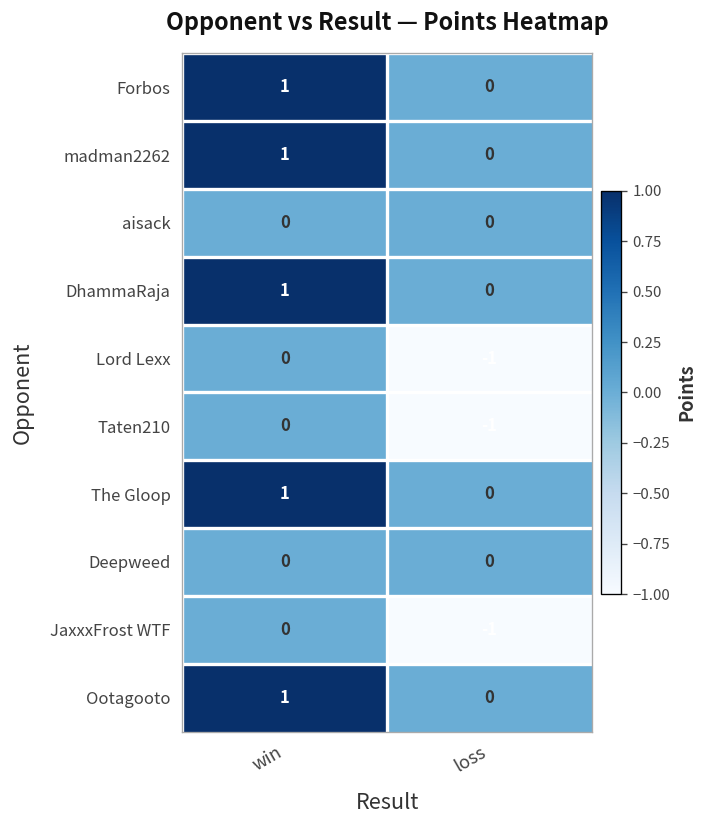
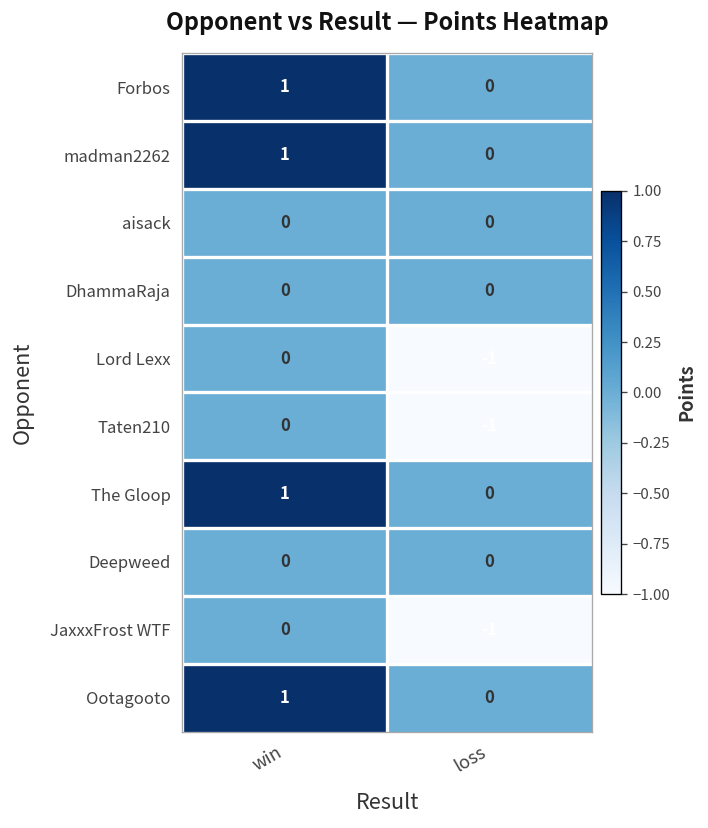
  {
    "Forbos": {
      "win": 1,
      "loss": 0
    },
    "madman2262": {
      "win": 1,
      "loss": 0
    },
    "aisack": {
      "win": 0,
      "loss": 0
    },
    "DhammaRaja": {
-     "win": 1,
+     "win": 0,
      "loss": 0
    },
    "Lord Lexx": {
      "win": 0
    },
    "Taten210": {
      "win": 0
    },
    "The Gloop": {
      "win": 1,
      "loss": 0
    },
    "Deepweed": {
      "win": 0,
      "loss": 0
    },
    "JaxxxFrost WTF": {
      "win": 0
    },
    "Ootagooto": {
      "win": 1,
      "loss": 0
    }
  }
